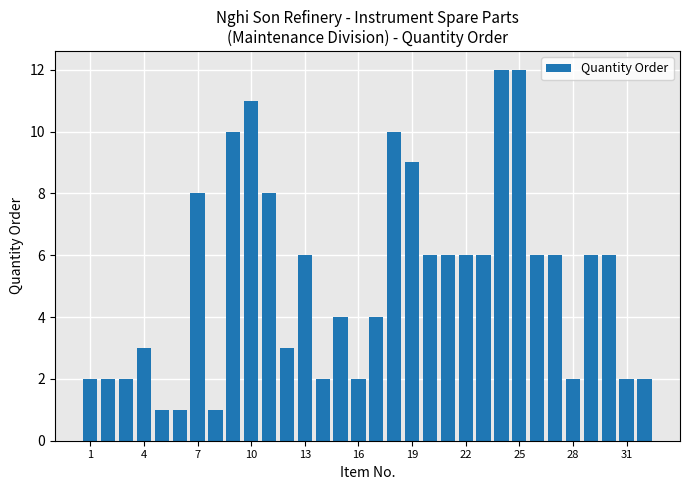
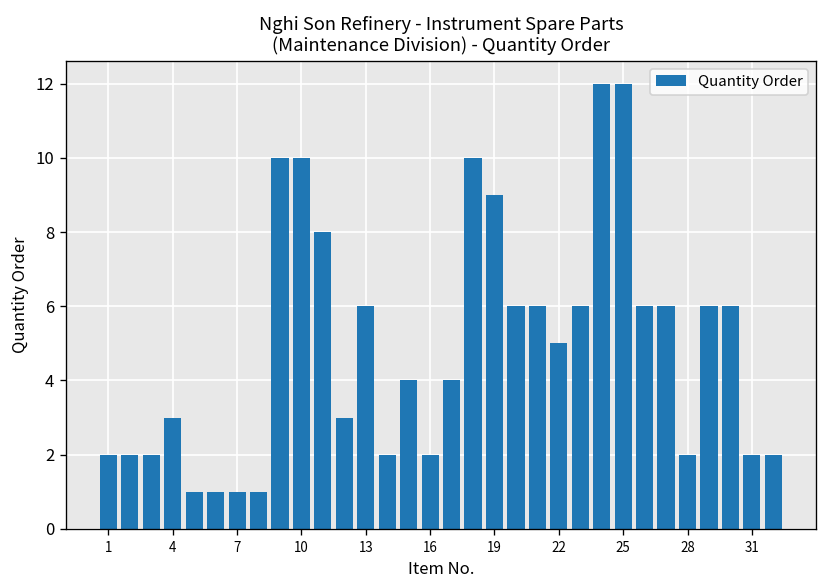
  {
    "1": 2,
    "4": 3,
-   "7": 8,
-   "10": 11,
+   "7": 1,
+   "10": 10,
    "13": 6,
    "16": 2,
    "19": 9,
-   "22": 6,
+   "22": 5,
    "25": 12,
    "28": 2,
    "31": 2
  }
